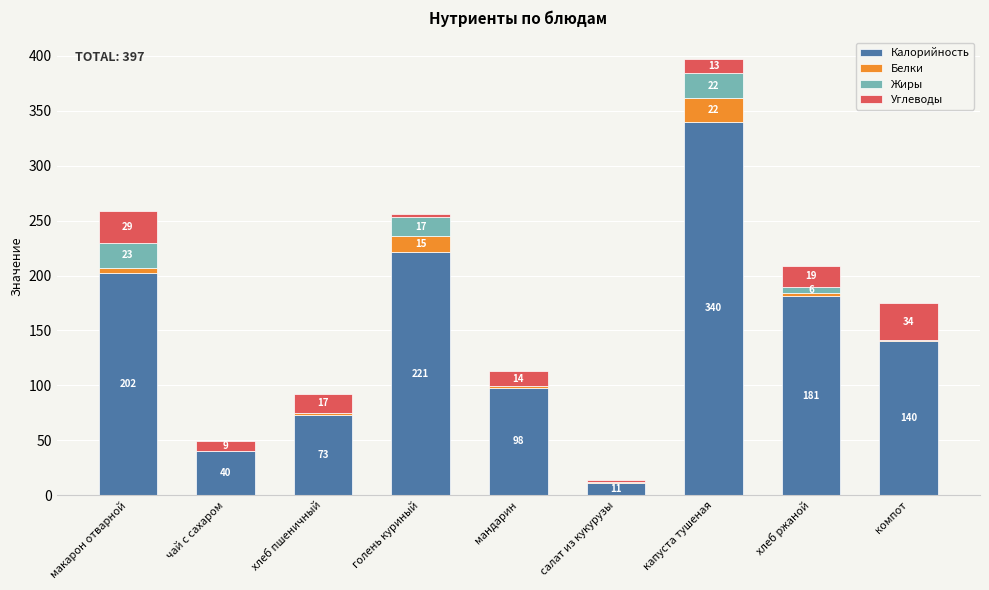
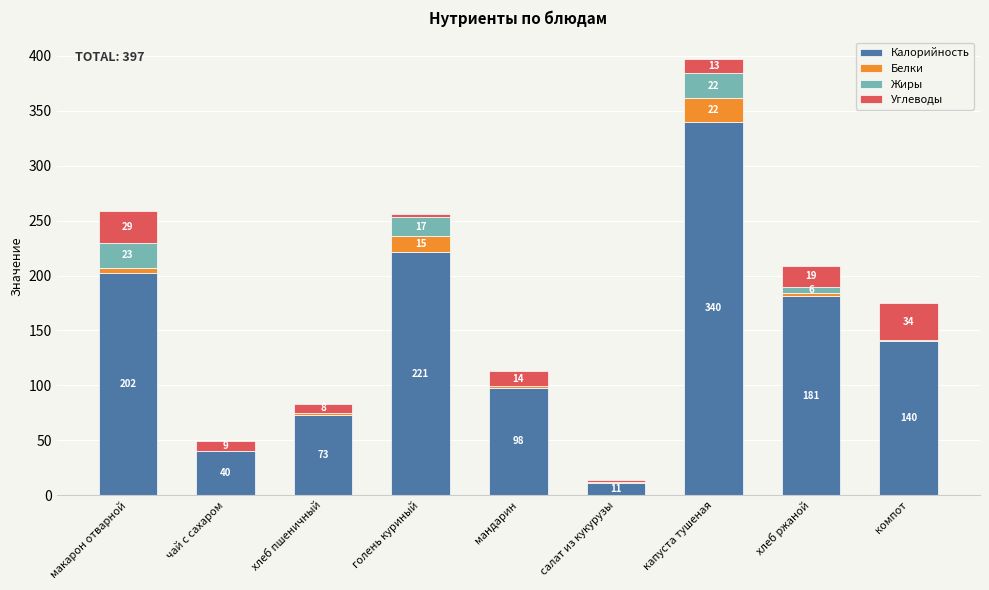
  {
    "Калорийность": {
      "макарон отварной": 202,
      "чай с сахаром": 40,
      "хлеб пшеничный": 73,
      "голень куриный": 221,
      "мандарин": 98,
      "салат из кукурузы": 11,
      "капуста тушеная": 340,
      "хлеб ржаной": 181,
      "компот": 140
    },
    "Белки": {
      "голень куриный": 15,
      "капуста тушеная": 22
    },
    "Жиры": {
      "макарон отварной": 23,
      "голень куриный": 17,
      "капуста тушеная": 22,
      "хлеб ржаной": 6
    },
    "Углеводы": {
      "макарон отварной": 29,
      "чай с сахаром": 9,
-     "хлеб пшеничный": 17,
+     "хлеб пшеничный": 8,
      "мандарин": 14,
      "капуста тушеная": 13,
      "хлеб ржаной": 19,
      "компот": 34
    }
  }
